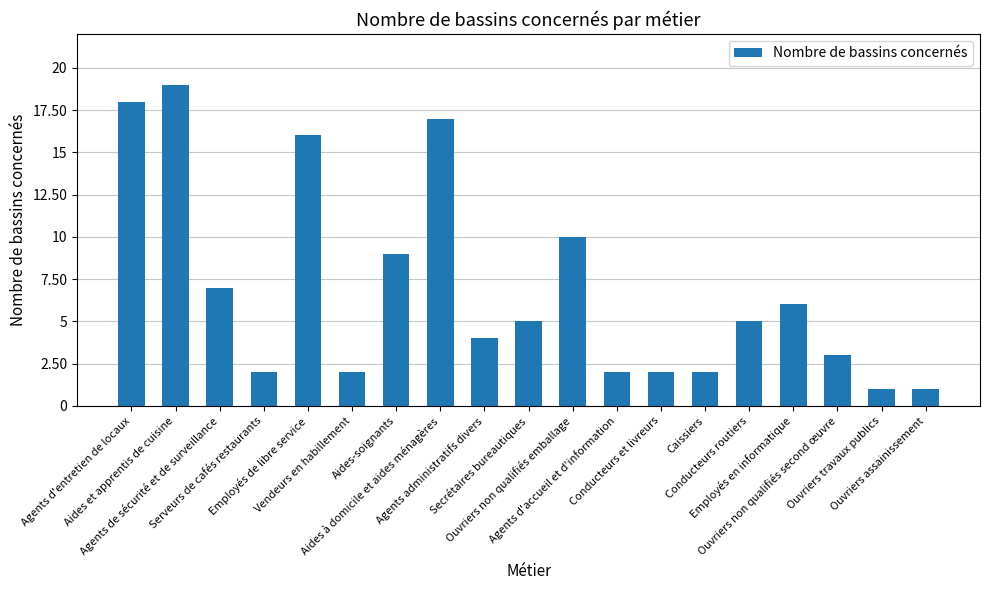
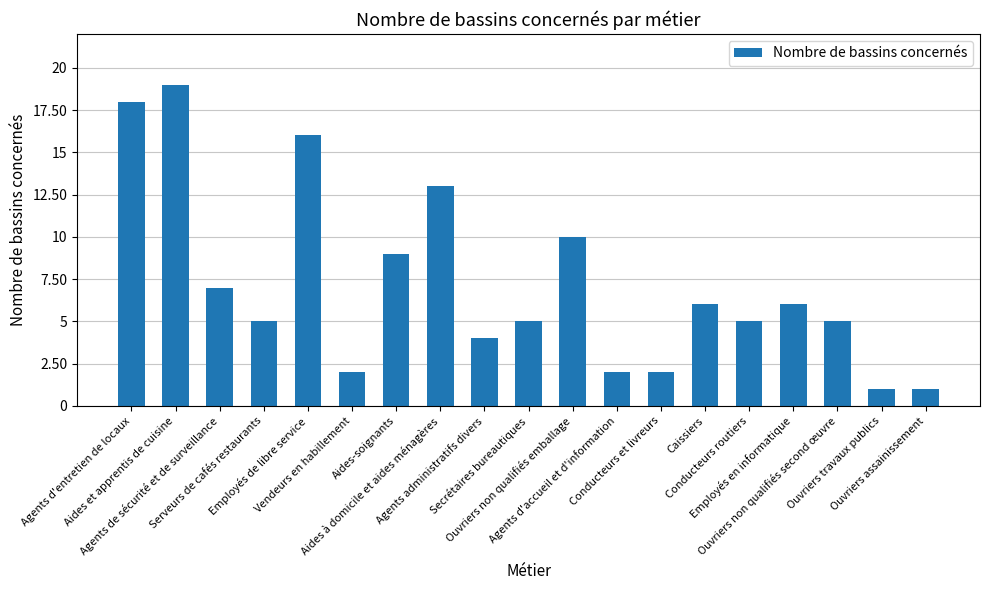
  {
    "Agents d'entretien de locaux": 18,
    "Aides et apprentis de cuisine": 19,
    "Agents de sécurité et de surveillance": 7,
-   "Serveurs de cafés restaurants": 2,
+   "Serveurs de cafés restaurants": 5,
    "Employés de libre service": 16,
    "Vendeurs en habillement": 2,
    "Aides-soignants": 9,
-   "Aides à domicile et aides ménagères": 17,
+   "Aides à domicile et aides ménagères": 13,
    "Agents administratifs divers": 4,
    "Secrétaires bureautiques": 5,
    "Ouvriers non qualifiés emballage": 10,
    "Agents d'accueil et d'information": 2,
    "Conducteurs et livreurs": 2,
-   "Caissiers": 2,
+   "Caissiers": 6,
    "Conducteurs routiers": 5,
    "Employés en informatique": 6,
-   "Ouvriers non qualifiés second œuvre": 3,
+   "Ouvriers non qualifiés second œuvre": 5,
    "Ouvriers travaux publics": 1,
    "Ouvriers assainissement": 1
  }
